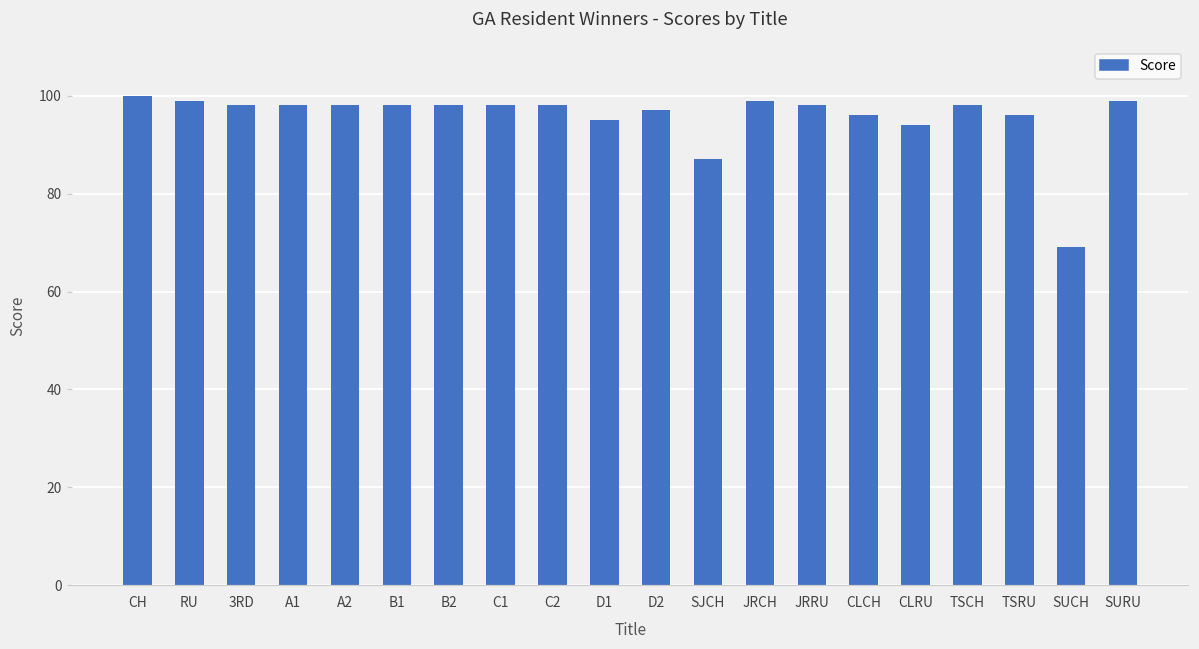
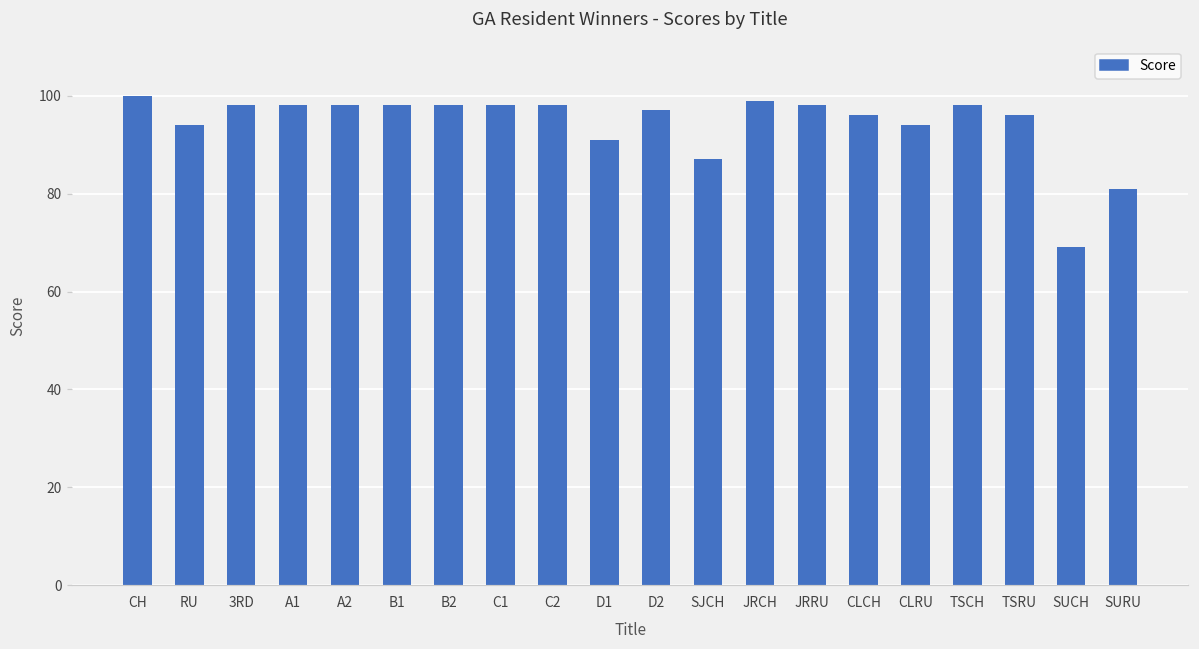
  {
    "CH": 100,
-   "RU": 99,
+   "RU": 94,
    "3RD": 98,
    "A1": 98,
    "A2": 98,
    "B1": 98,
    "B2": 98,
    "C1": 98,
    "C2": 98,
-   "D1": 95,
+   "D1": 91,
    "D2": 97,
    "SJCH": 87,
    "JRCH": 99,
    "JRRU": 98,
    "CLCH": 96,
    "CLRU": 94,
    "TSCH": 98,
    "TSRU": 96,
    "SUCH": 69,
-   "SURU": 99
+   "SURU": 81
  }
